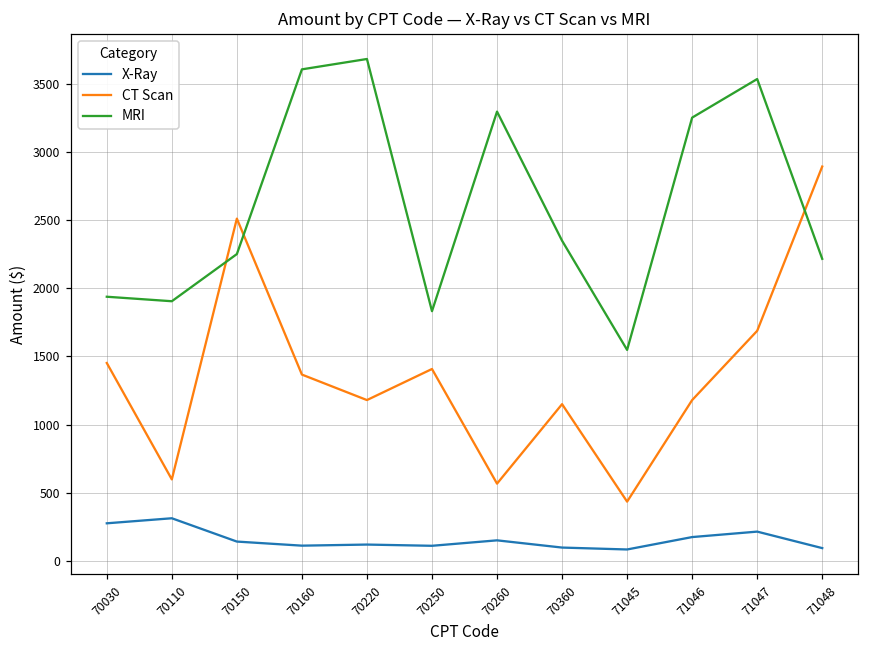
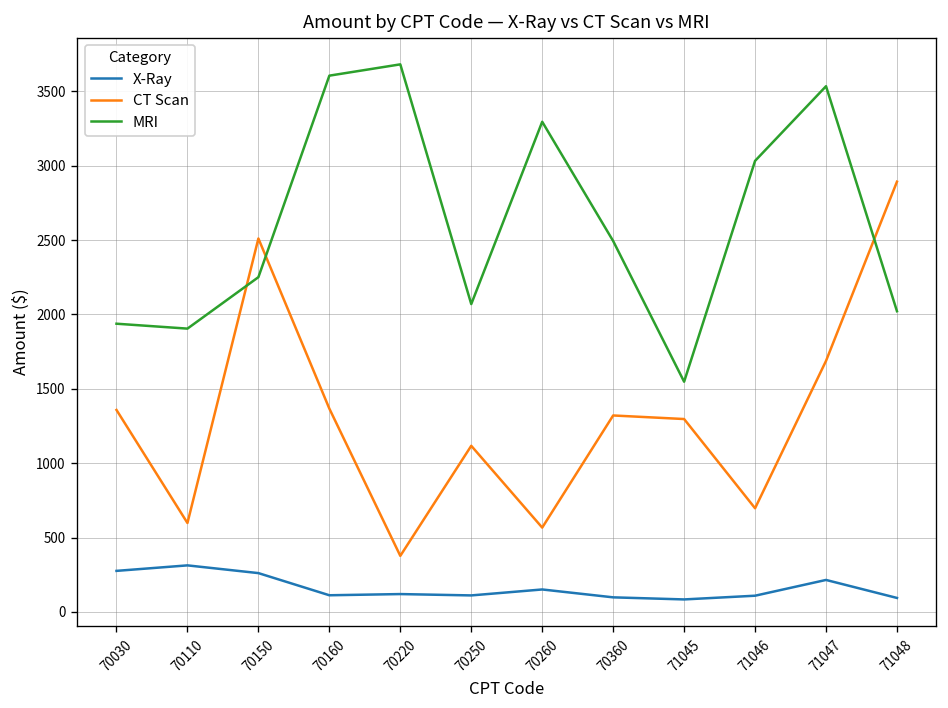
  {
    "X-Ray": {
      "70030": 280,
      "70110": 310,
-     "70150": 140,
+     "70150": 260,
      "70160": 110,
      "70220": 120,
      "70250": 110,
      "70260": 150,
      "70360": 100,
      "71045": 80,
-     "71046": 180,
+     "71046": 110,
      "71047": 220,
      "71048": 90
    },
    "CT Scan": {
-     "70030": 1450,
+     "70030": 1360,
      "70110": 600,
      "70150": 2510,
      "70160": 1370,
-     "70220": 1180,
-     "70250": 1410,
+     "70220": 380,
+     "70250": 1120,
      "70260": 570,
-     "70360": 1150,
-     "71045": 440,
-     "71046": 1180,
+     "70360": 1320,
+     "71045": 1300,
+     "71046": 700,
      "71047": 1690,
      "71048": 2890
    },
    "MRI": {
      "70030": 1940,
      "70110": 1910,
      "70150": 2250,
      "70160": 3610,
      "70220": 3680,
-     "70250": 1830,
+     "70250": 2070,
      "70260": 3300,
-     "70360": 2350,
+     "70360": 2490,
      "71045": 1550,
-     "71046": 3250,
+     "71046": 3030,
      "71047": 3540,
-     "71048": 2220
+     "71048": 2020
    }
  }
